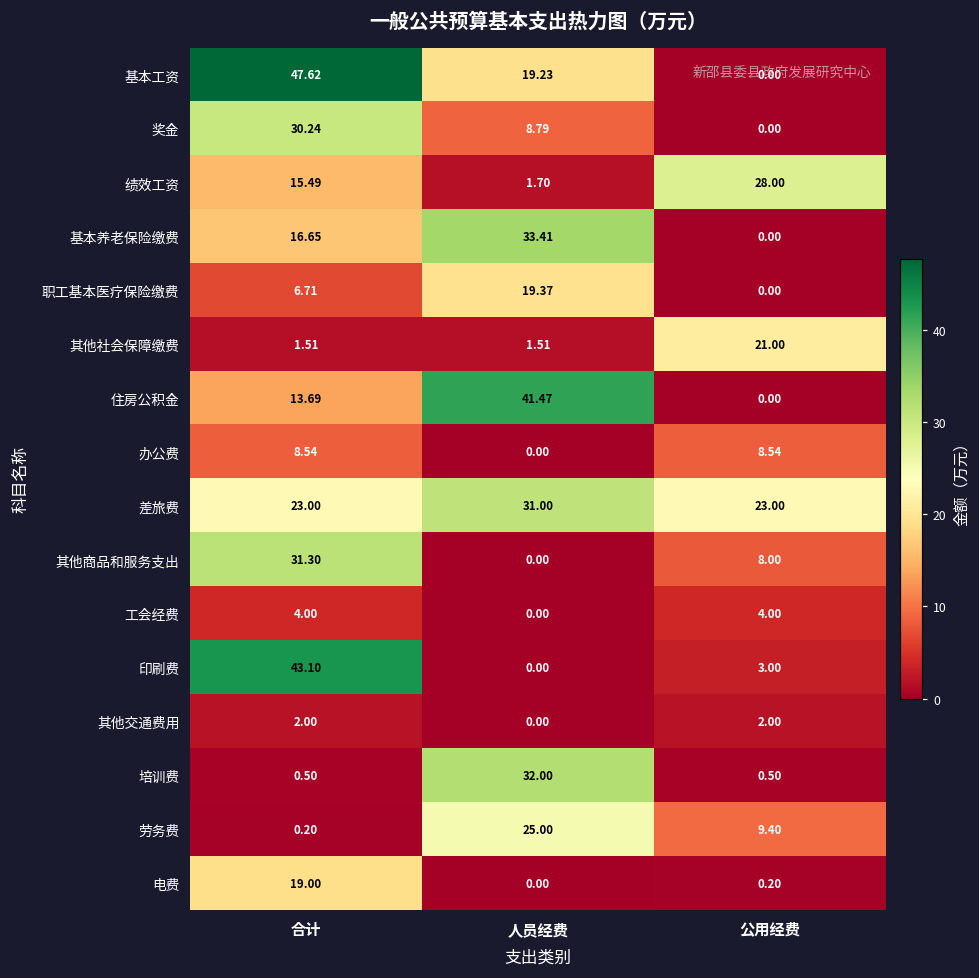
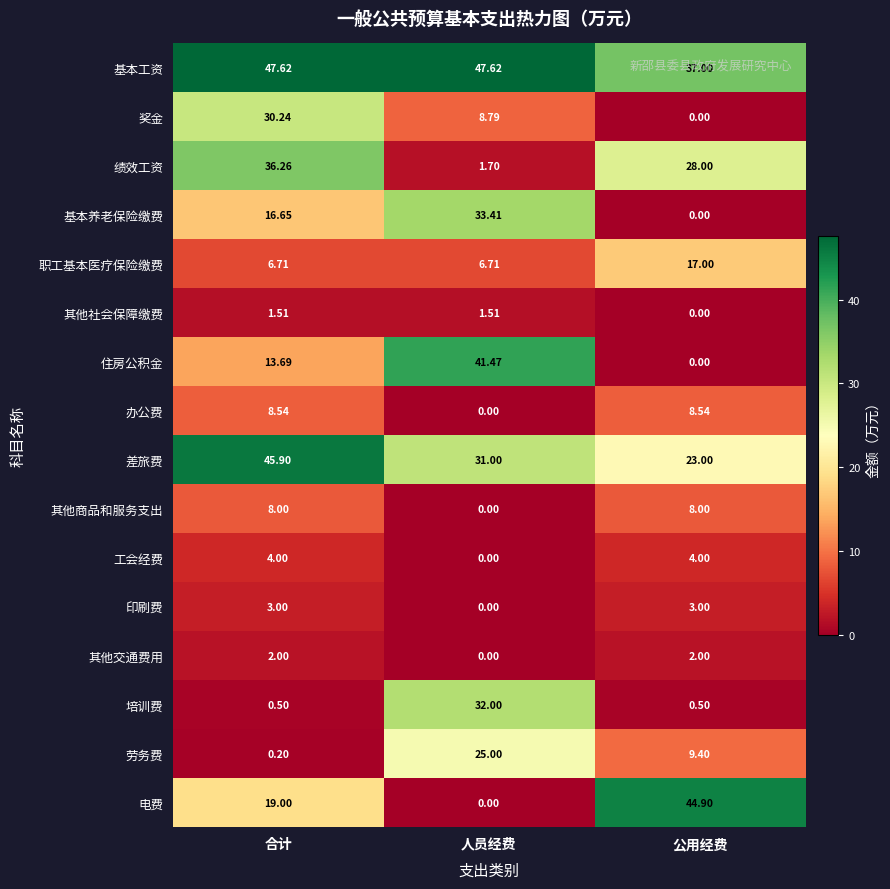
  {
    "基本工资": {
      "合计": 47.62,
-     "人员经费": 19.23,
-     "公用经费": 0.00
+     "人员经费": 47.62,
+     "公用经费": 37.00
    },
    "奖金": {
      "合计": 30.24,
      "人员经费": 8.79,
      "公用经费": 0.00
    },
    "绩效工资": {
-     "合计": 15.49,
+     "合计": 36.26,
      "人员经费": 1.70,
      "公用经费": 28.00
    },
    "基本养老保险缴费": {
      "合计": 16.65,
      "人员经费": 33.41,
      "公用经费": 0.00
    },
    "职工基本医疗保险缴费": {
      "合计": 6.71,
-     "人员经费": 19.37,
-     "公用经费": 0.00
+     "人员经费": 6.71,
+     "公用经费": 17.00
    },
    "其他社会保障缴费": {
      "合计": 1.51,
      "人员经费": 1.51,
-     "公用经费": 21.00
+     "公用经费": 0.00
    },
    "住房公积金": {
      "合计": 13.69,
      "人员经费": 41.47,
      "公用经费": 0.00
    },
    "办公费": {
      "合计": 8.54,
      "人员经费": 0.00,
      "公用经费": 8.54
    },
    "差旅费": {
-     "合计": 23.00,
+     "合计": 45.90,
      "人员经费": 31.00,
      "公用经费": 23.00
    },
    "其他商品和服务支出": {
-     "合计": 31.30,
+     "合计": 8.00,
      "人员经费": 0.00,
      "公用经费": 8.00
    },
    "工会经费": {
      "合计": 4.00,
      "人员经费": 0.00,
      "公用经费": 4.00
    },
    "印刷费": {
-     "合计": 43.10,
+     "合计": 3.00,
      "人员经费": 0.00,
      "公用经费": 3.00
    },
    "其他交通费用": {
      "合计": 2.00,
      "人员经费": 0.00,
      "公用经费": 2.00
    },
    "培训费": {
      "合计": 0.50,
      "人员经费": 32.00,
      "公用经费": 0.50
    },
    "劳务费": {
      "合计": 0.20,
      "人员经费": 25.00,
      "公用经费": 9.40
    },
    "电费": {
      "合计": 19.00,
      "人员经费": 0.00,
-     "公用经费": 0.20
+     "公用经费": 44.90
    }
  }
